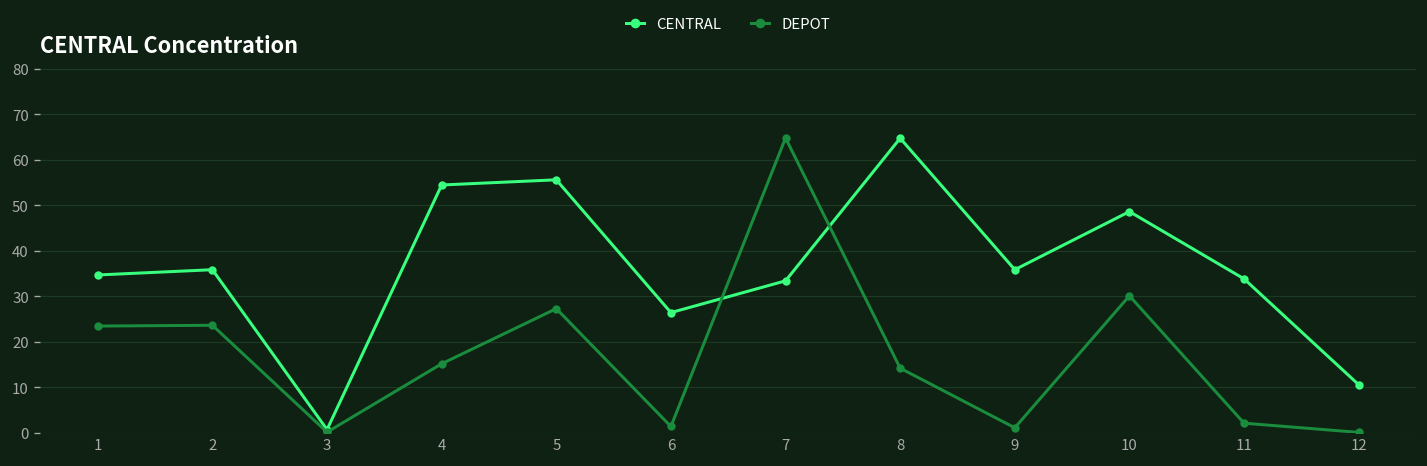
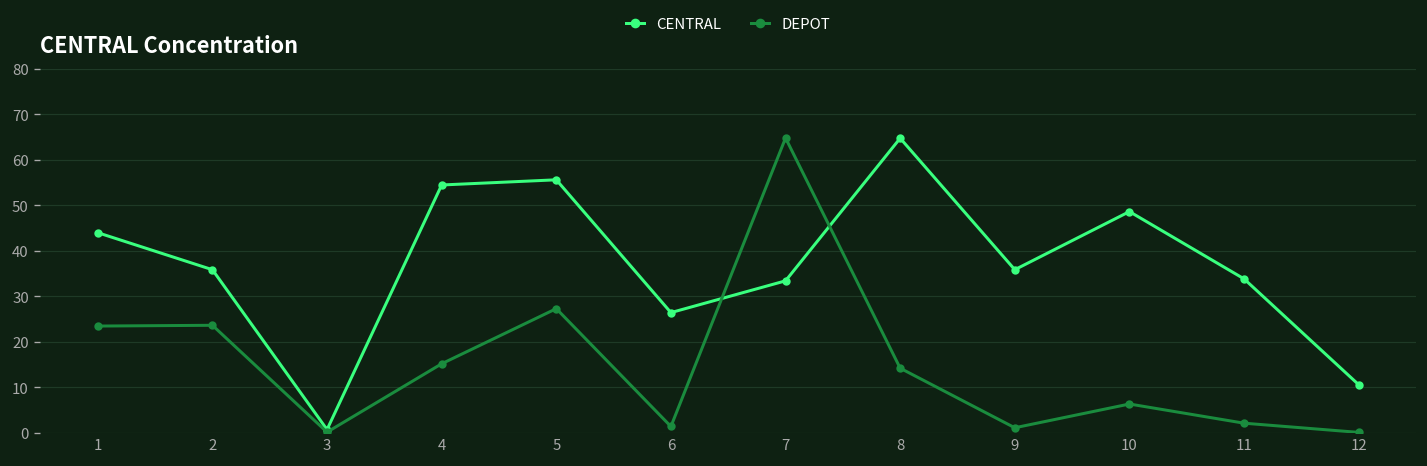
  {
    "CENTRAL": {
-     "1": 35,
+     "1": 44,
      "2": 36,
      "4": 54,
      "5": 56,
      "6": 26,
      "7": 33,
      "8": 65,
      "9": 36,
      "10": 49,
      "11": 34,
      "12": 11
    },
    "DEPOT": {
      "1": 23,
      "2": 24,
      "4": 15,
      "5": 27,
      "6": 1,
      "7": 65,
      "8": 14,
      "9": 1,
-     "10": 30,
+     "10": 6,
      "11": 2,
      "12": 0
    }
  }
